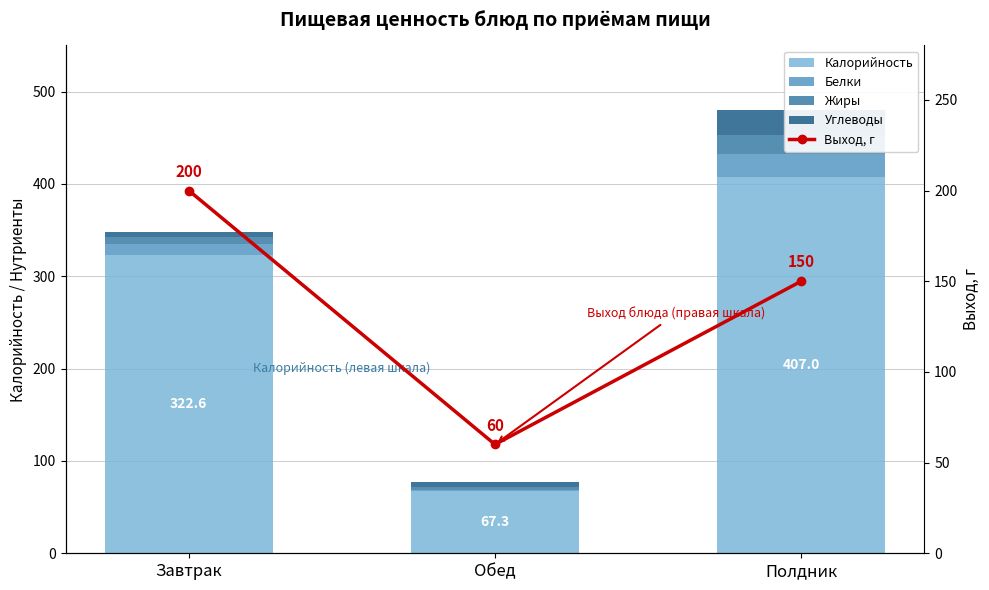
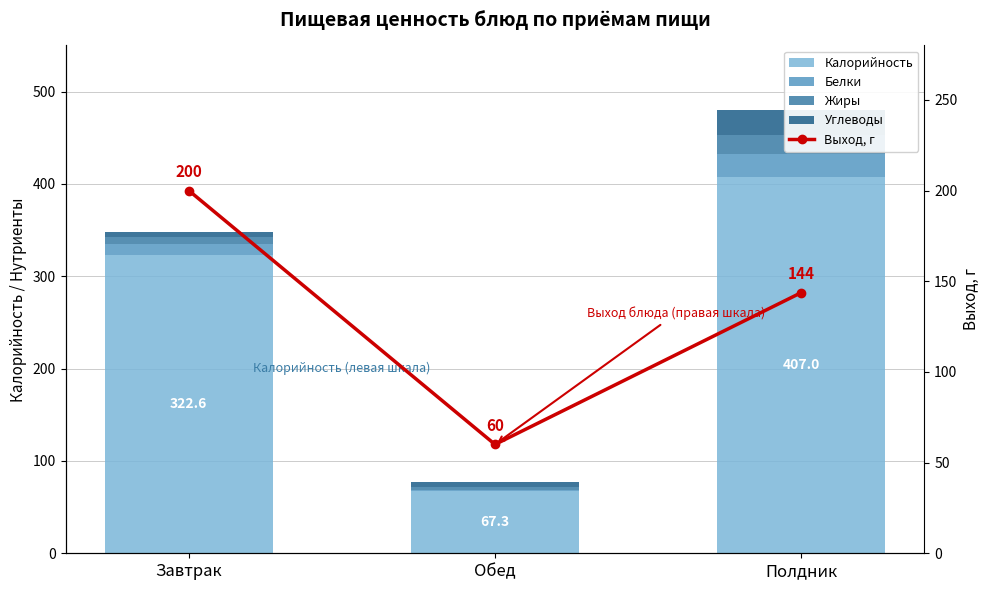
  {
    "Выход, г": {
      "Завтрак": 200,
-     "Полдник": 150
+     "Полдник": 144
    }
  }
